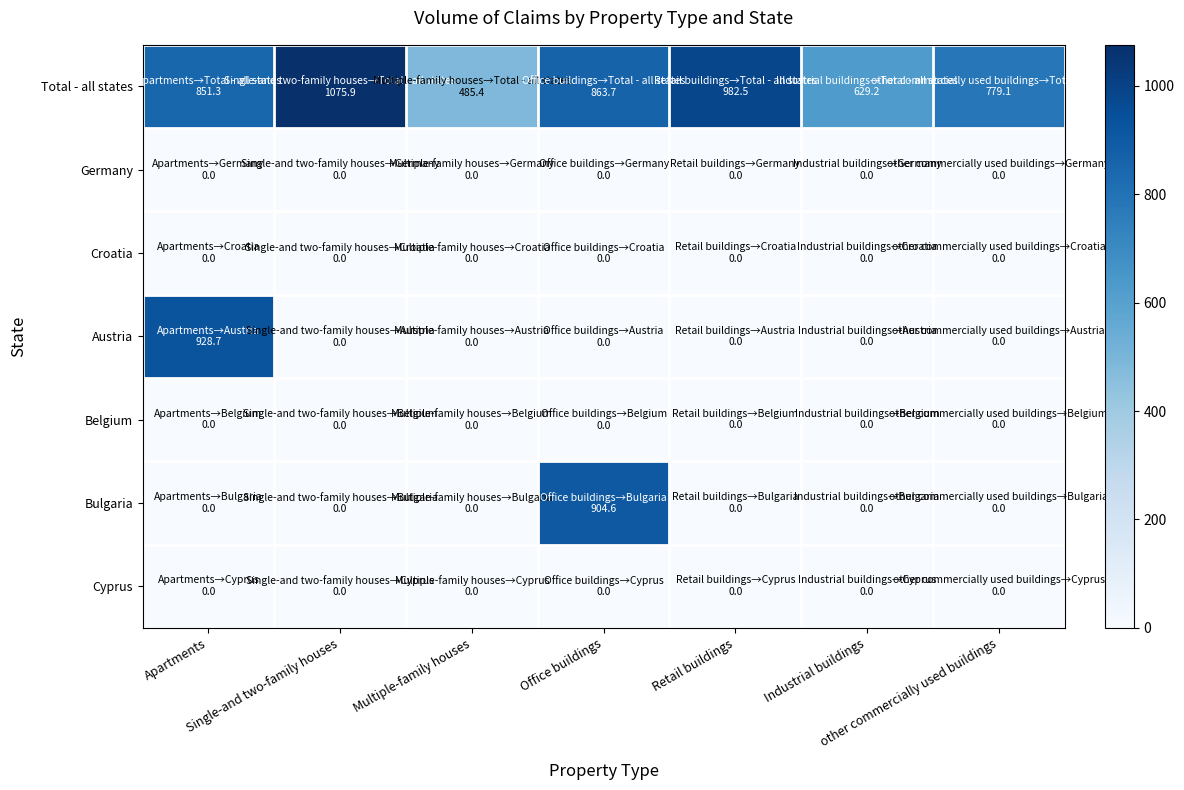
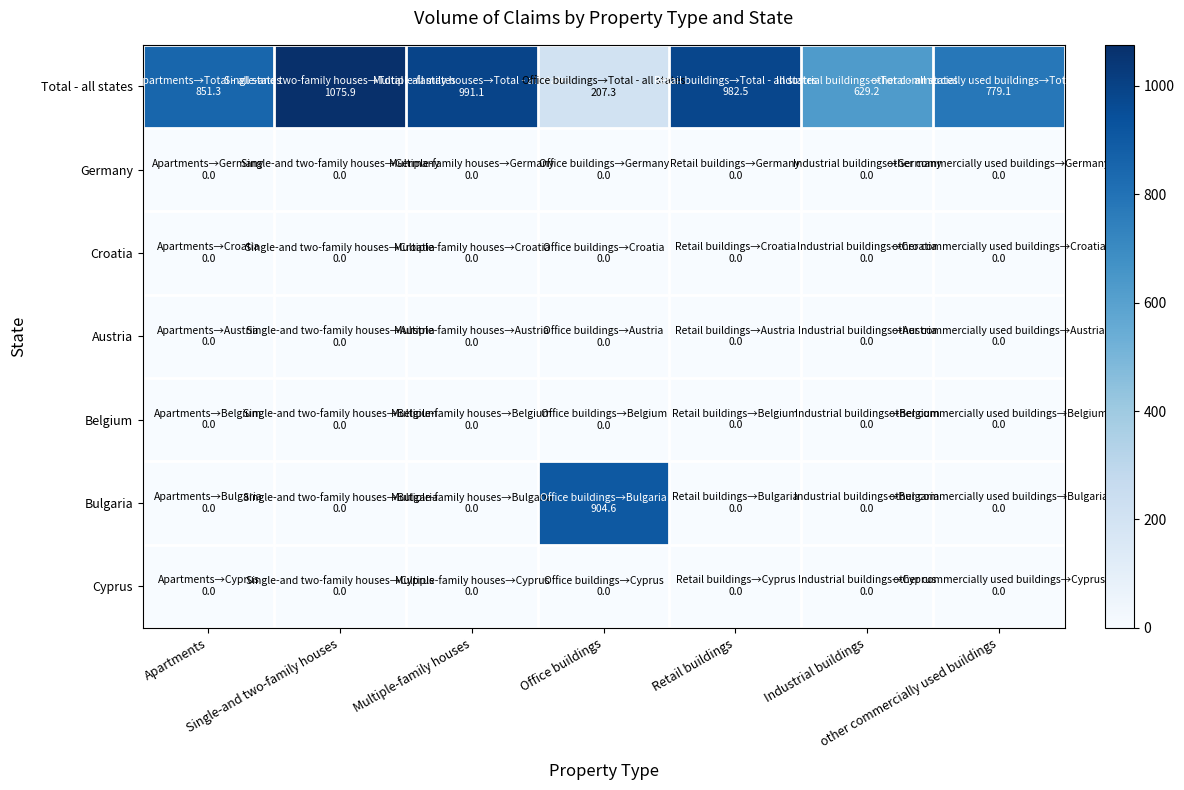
  {
    "Total - all states": {
-     "Multiple-family houses": 485.4,
-     "Office buildings": 863.7
+     "Multiple-family houses": 991.1,
+     "Office buildings": 207.3
    },
    "Germany": {
      "Office buildings": 0.0,
      "Retail buildings": 0.0
    },
    "Croatia": {
      "Apartments": 0.0,
      "Office buildings": 0.0,
      "Retail buildings": 0.0
    },
    "Austria": {
-     "Apartments": 928.7,
+     "Apartments": 0.0,
      "Office buildings": 0.0,
      "Retail buildings": 0.0
    },
    "Belgium": {
      "Office buildings": 0.0,
      "Retail buildings": 0.0
    },
    "Bulgaria": {
      "Office buildings": 904.6,
      "Retail buildings": 0.0
    },
    "Cyprus": {
      "Apartments": 0.0,
      "Office buildings": 0.0,
      "Retail buildings": 0.0
    }
  }
